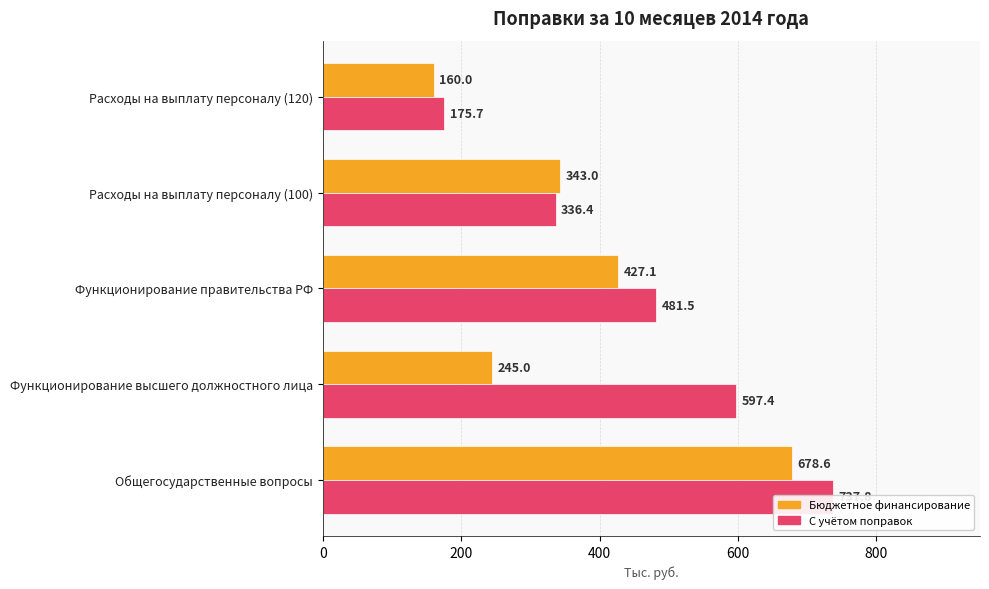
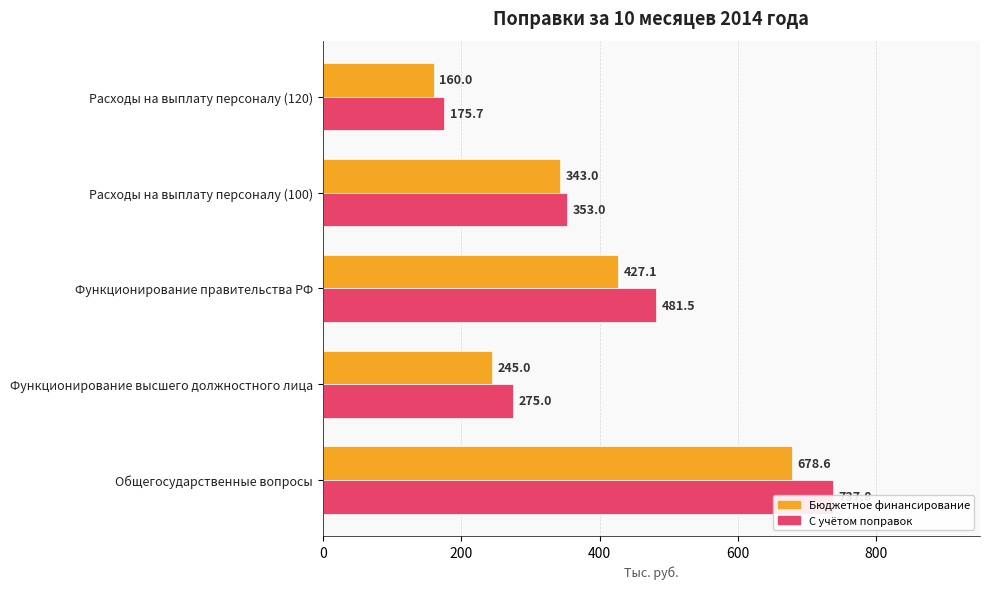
  {
    "Бюджетное финансирование": {
      "Расходы на выплату персоналу (120)": 160.0,
      "Расходы на выплату персоналу (100)": 343.0,
      "Функционирование правительства РФ": 427.1,
      "Функционирование высшего должностного лица": 245.0,
      "Общегосударственные вопросы": 678.6
    },
    "С учётом поправок": {
      "Расходы на выплату персоналу (120)": 175.7,
-     "Расходы на выплату персоналу (100)": 336.4,
+     "Расходы на выплату персоналу (100)": 353.0,
      "Функционирование правительства РФ": 481.5,
-     "Функционирование высшего должностного лица": 597.4
+     "Функционирование высшего должностного лица": 275.0
    }
  }
